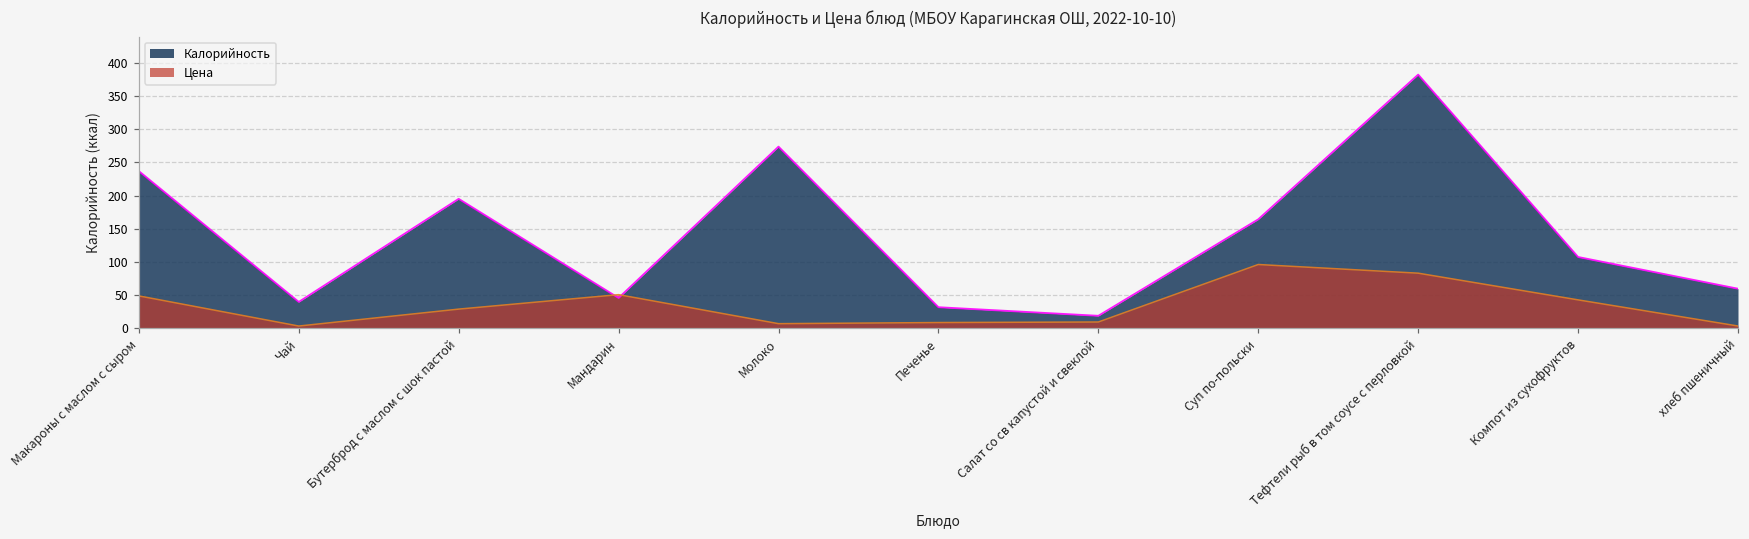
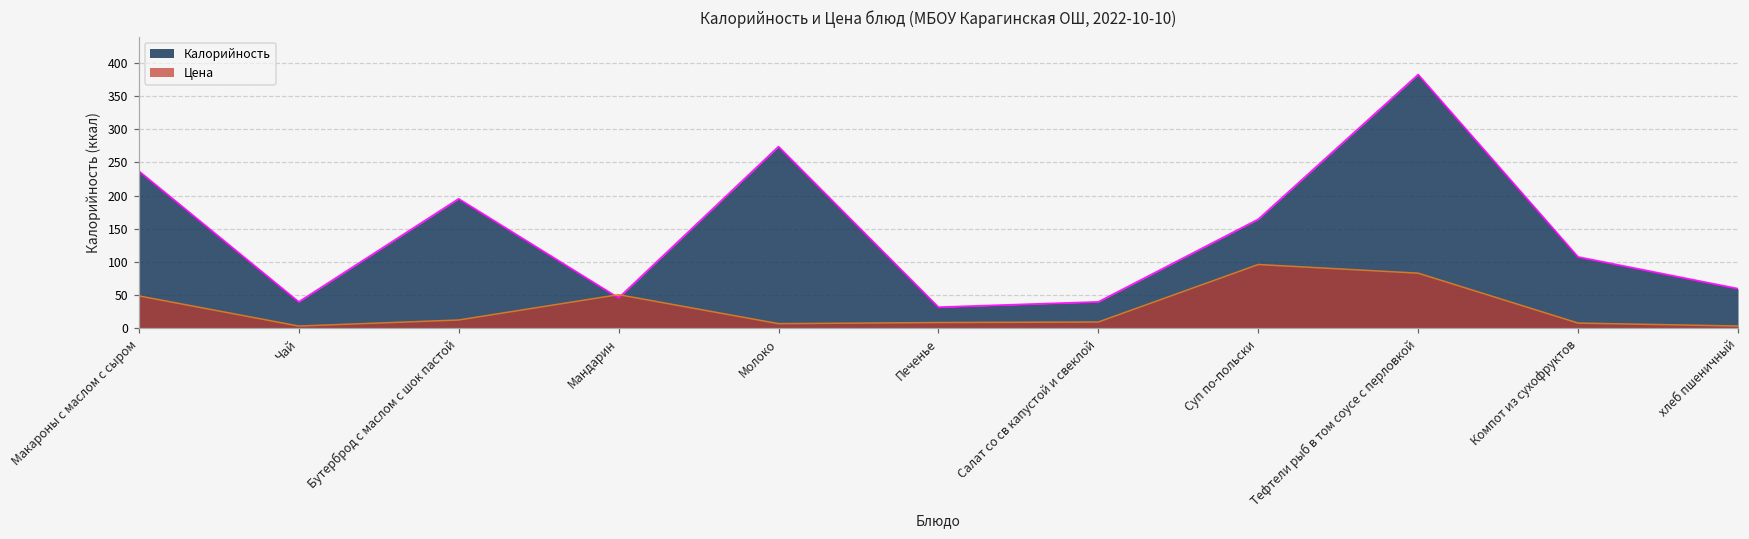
  {
    "Калорийность": {
      "Макароны с маслом с сыром": 240,
      "Чай": 40,
      "Бутерброд с маслом с шок пастой": 200,
      "Мандарин": 50,
      "Молоко": 270,
      "Печенье": 30,
-     "Салат со св капустой и свеклой": 20,
+     "Салат со св капустой и свеклой": 40,
      "Суп по-польски": 160,
      "Тефтели рыб в том соусе с перловкой": 380,
      "Компот из сухофруктов": 110,
      "хлеб пшеничный": 60
    },
    "Цена": {
      "Макароны с маслом с сыром": 50,
      "Чай": 0,
-     "Бутерброд с маслом с шок пастой": 30,
+     "Бутерброд с маслом с шок пастой": 10,
      "Мандарин": 50,
      "Молоко": 10,
      "Печенье": 10,
      "Салат со св капустой и свеклой": 10,
      "Суп по-польски": 100,
      "Тефтели рыб в том соусе с перловкой": 80,
-     "Компот из сухофруктов": 40,
+     "Компот из сухофруктов": 10,
      "хлеб пшеничный": 0
    }
  }
